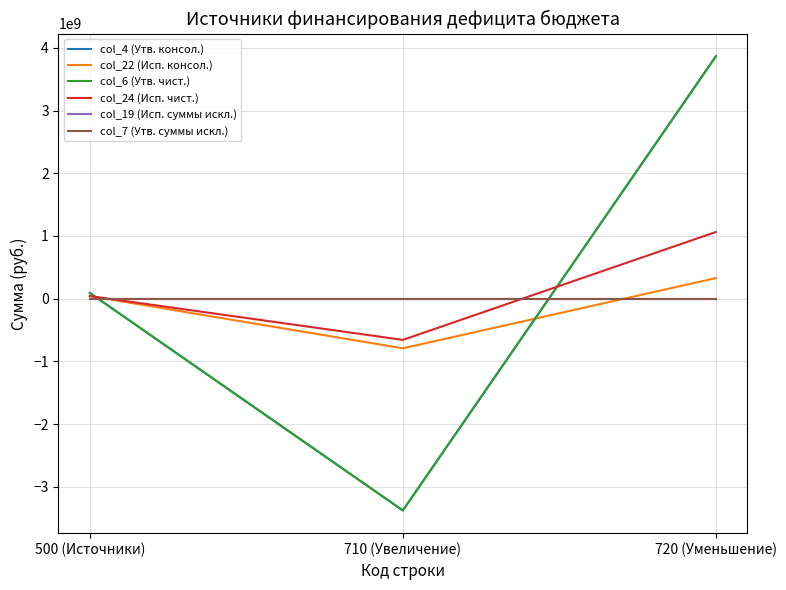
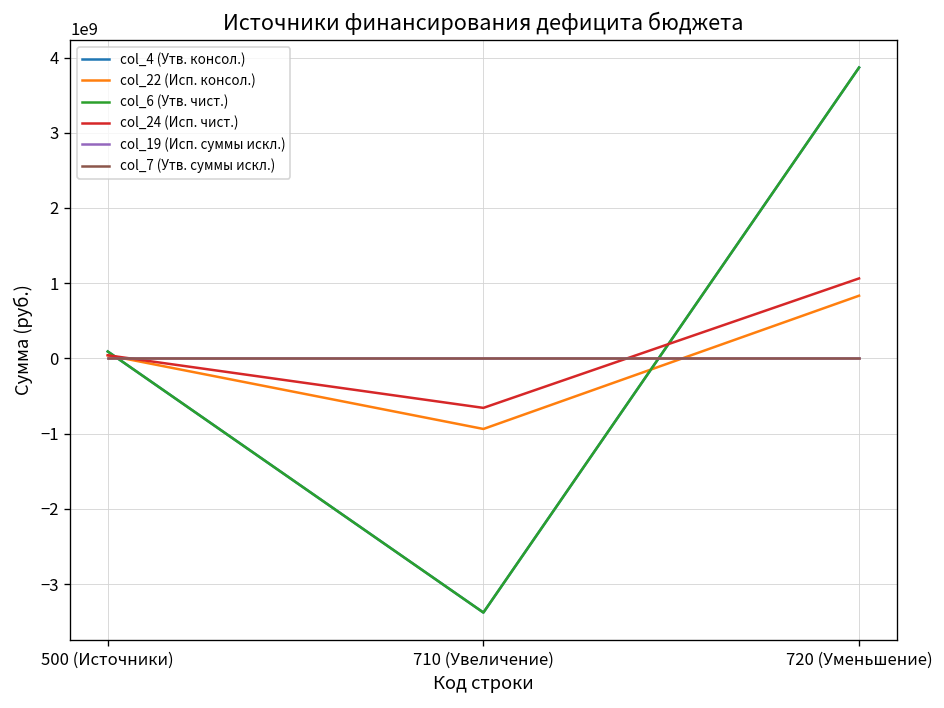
  {
    "col_6 (Утв. чист.)": {
      "500 (Источники)": 100000000,
      "710 (Увеличение)": -3400000000,
      "720 (Уменьшение)": 3900000000
    },
    "col_22 (Исп. консол.)": {
-     "710 (Увеличение)": -800000000,
-     "720 (Уменьшение)": 300000000
+     "710 (Увеличение)": -900000000,
+     "720 (Уменьшение)": 800000000
    },
    "col_24 (Исп. чист.)": {
      "710 (Увеличение)": -700000000,
      "720 (Уменьшение)": 1100000000
    },
    "col_7 (Утв. суммы искл.)": {
      "500 (Источники)": 0,
      "710 (Увеличение)": 0,
      "720 (Уменьшение)": 0
    }
  }
